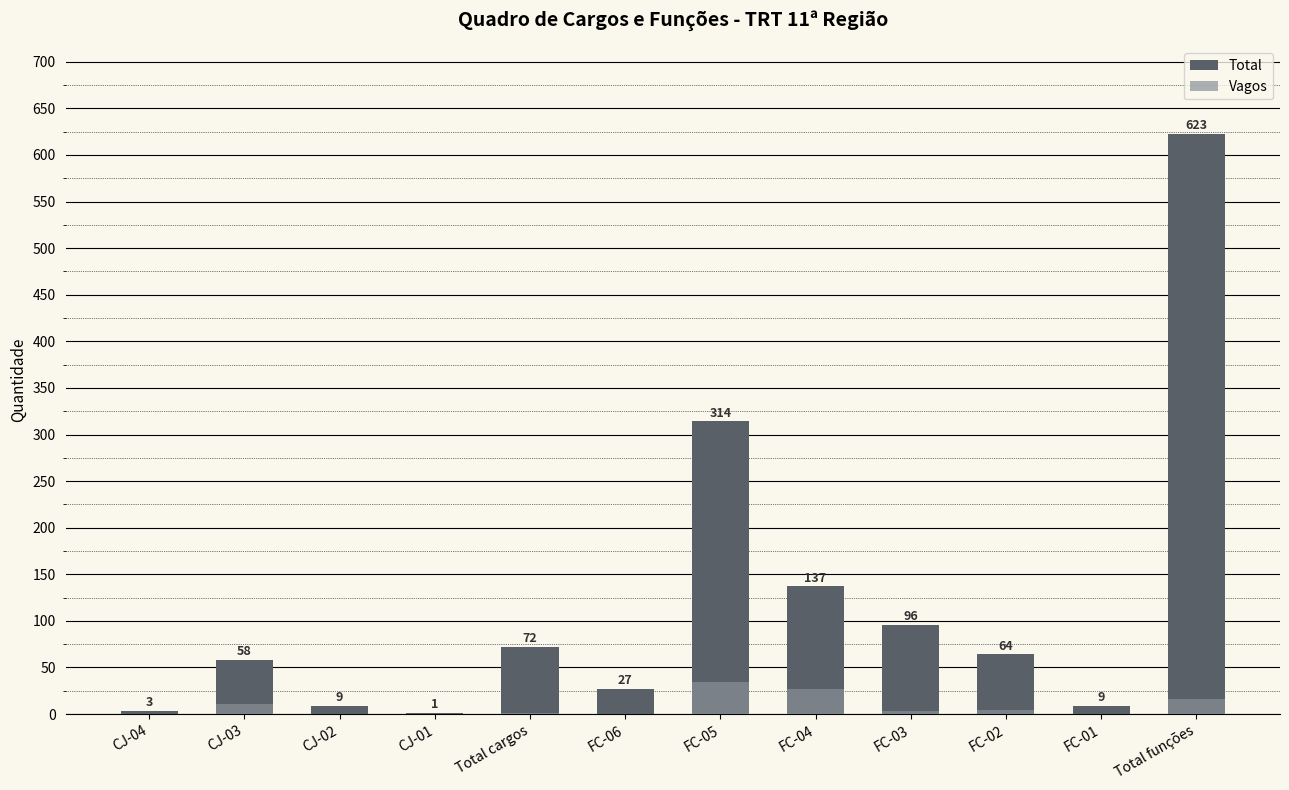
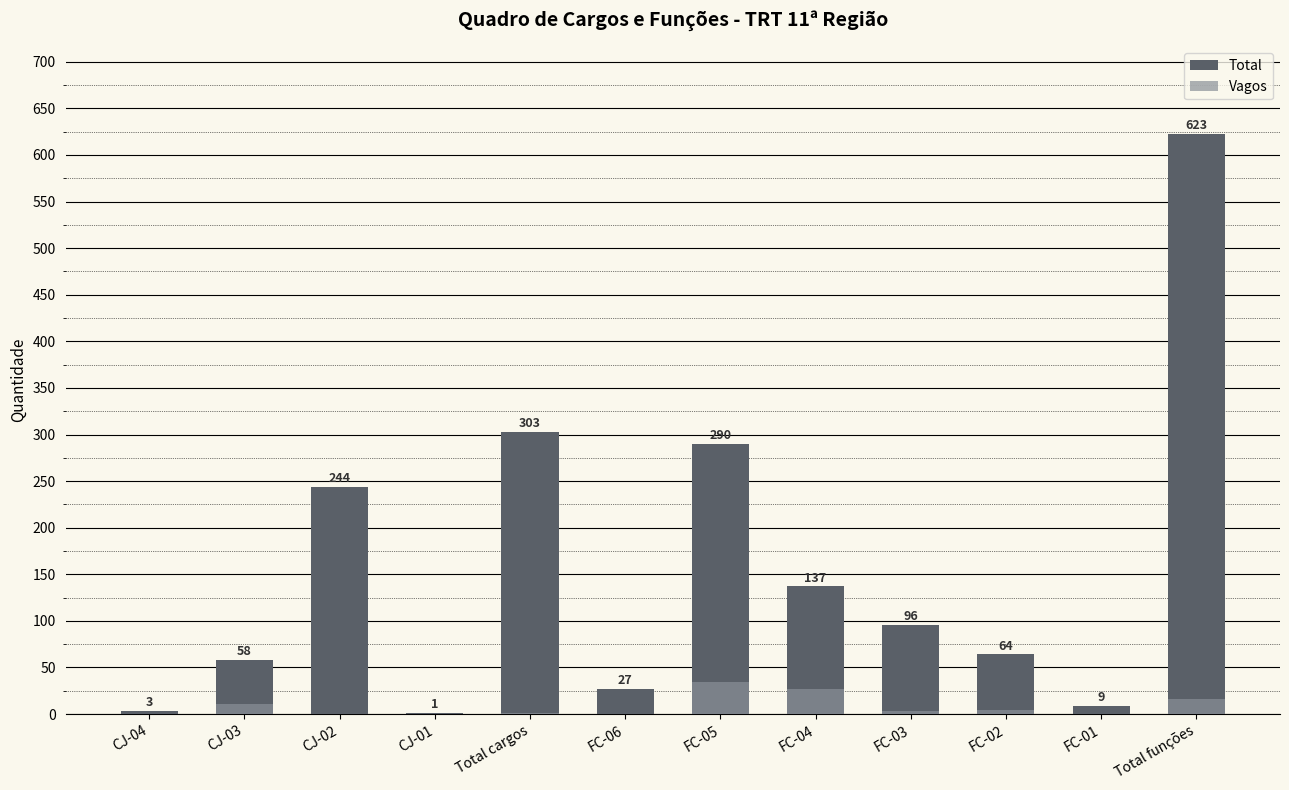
  {
    "Total": {
      "CJ-04": 3,
      "CJ-03": 58,
-     "CJ-02": 9,
+     "CJ-02": 244,
      "CJ-01": 1,
-     "Total cargos": 72,
+     "Total cargos": 303,
      "FC-06": 27,
-     "FC-05": 314,
+     "FC-05": 290,
      "FC-04": 137,
      "FC-03": 96,
      "FC-02": 64,
      "FC-01": 9,
      "Total funções": 623
    },
    "Vagos": {
      "CJ-04": 0,
      "CJ-02": 0,
      "CJ-01": 0,
      "FC-06": 0,
      "FC-01": 0
    }
  }
